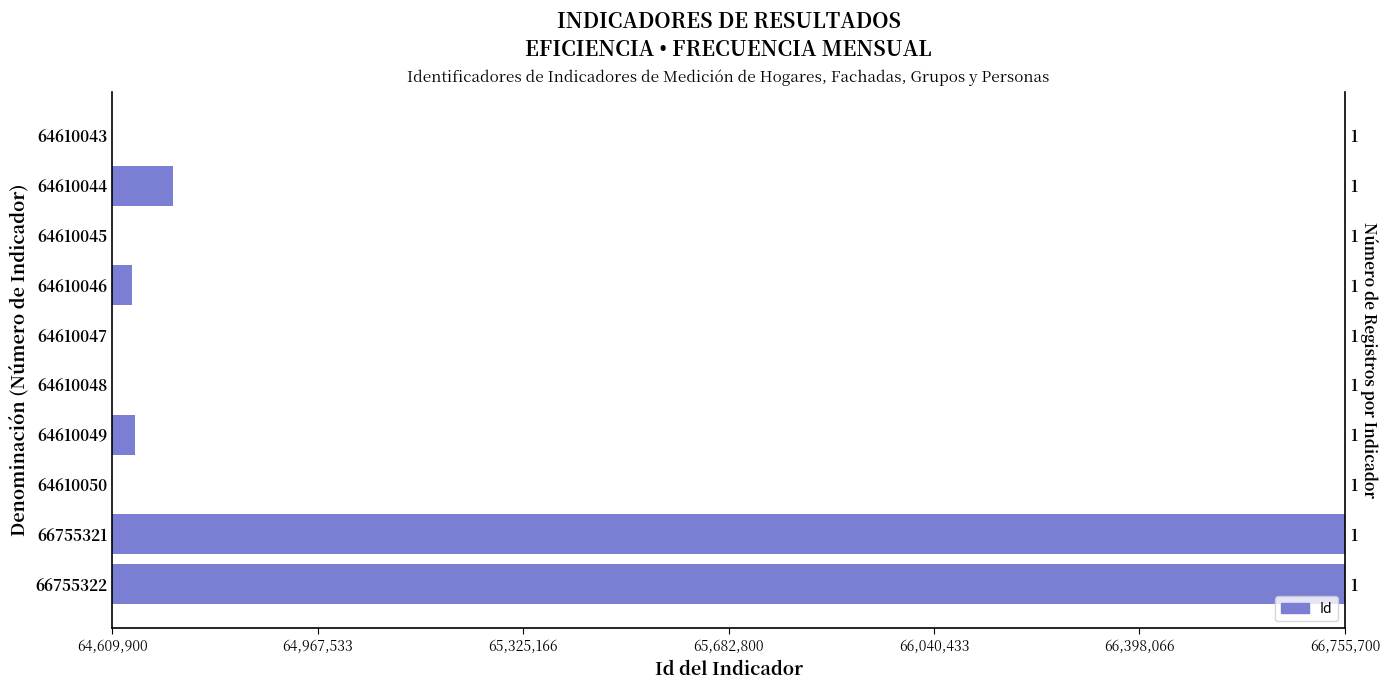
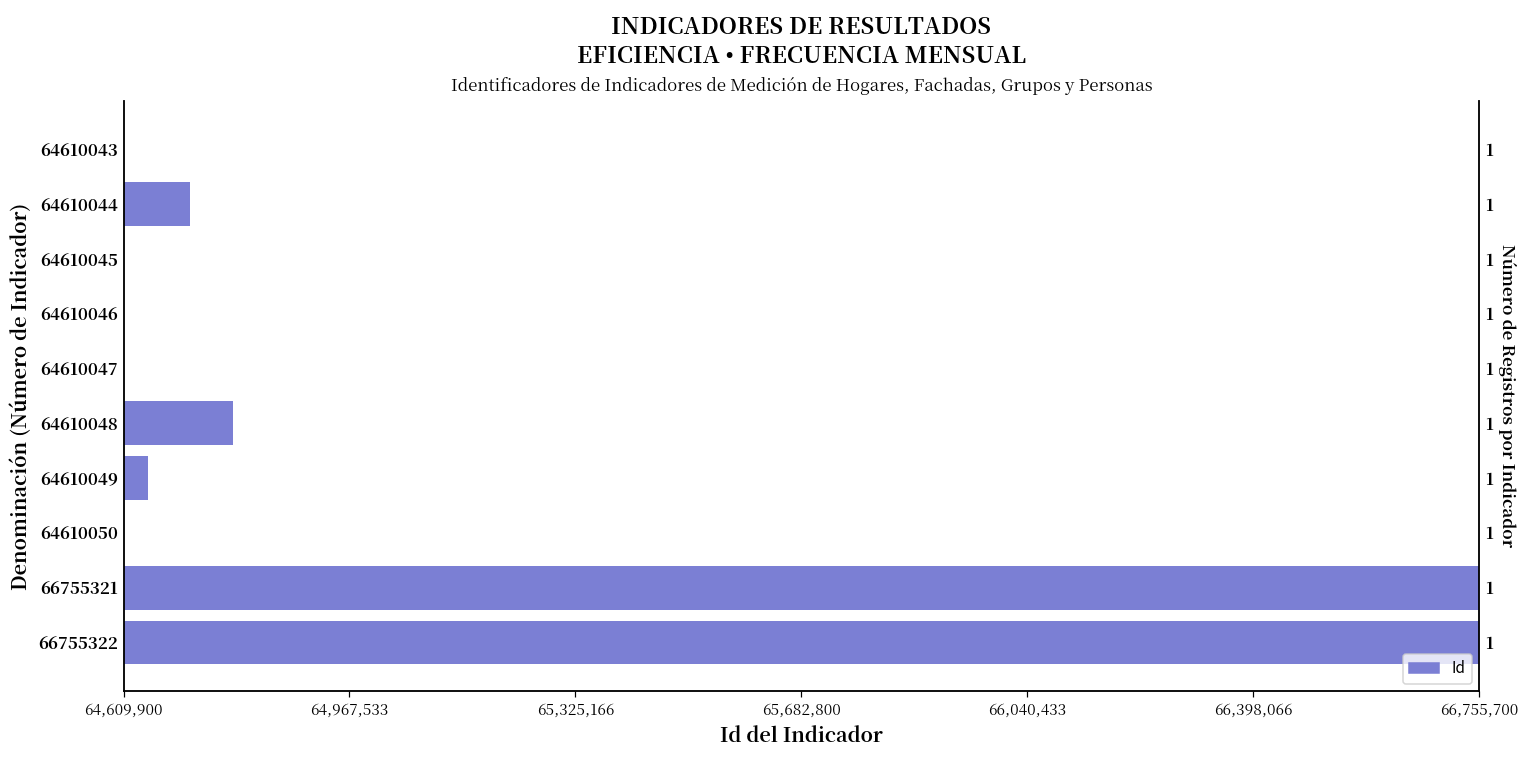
  {
    "64610043": "64,610,000",
    "64610044": "64,720,000",
    "64610045": "64,610,000",
-   "64610046": "64,640,000",
+   "64610046": "64,610,000",
    "64610047": "64,610,000",
-   "64610048": "64,610,000",
+   "64610048": "64,780,000",
    "64610049": "64,650,000",
    "66755321": "66,760,000",
    "66755322": "66,760,000"
  }
